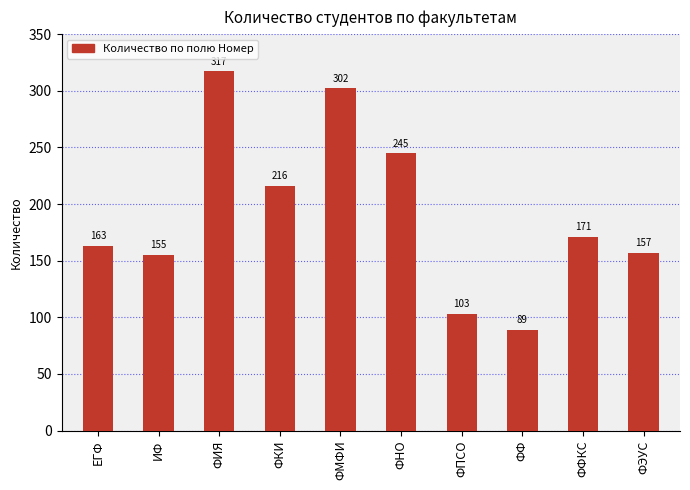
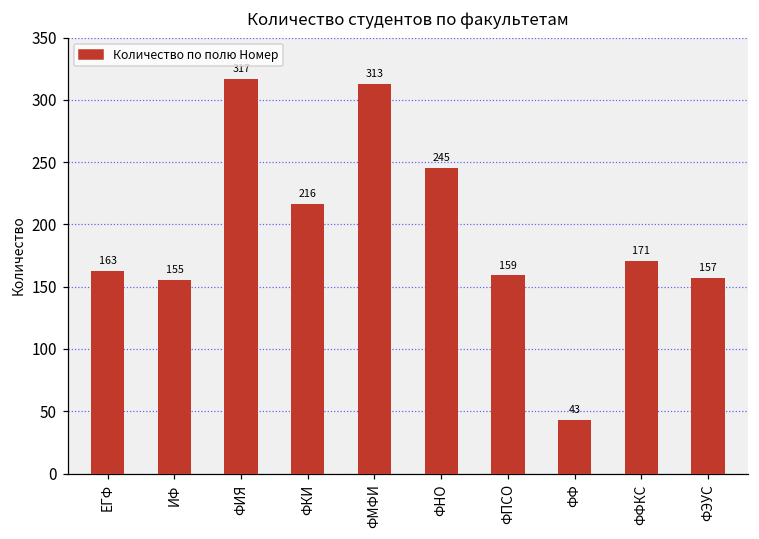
  {
    "ЕГФ": 163,
    "ИФ": 155,
    "ФКИ": 216,
-   "ФМФИ": 302,
+   "ФМФИ": 313,
    "ФНО": 245,
-   "ФПСО": 103,
-   "ФФ": 89,
+   "ФПСО": 159,
+   "ФФ": 43,
    "ФФКС": 171,
    "ФЭУС": 157
  }
